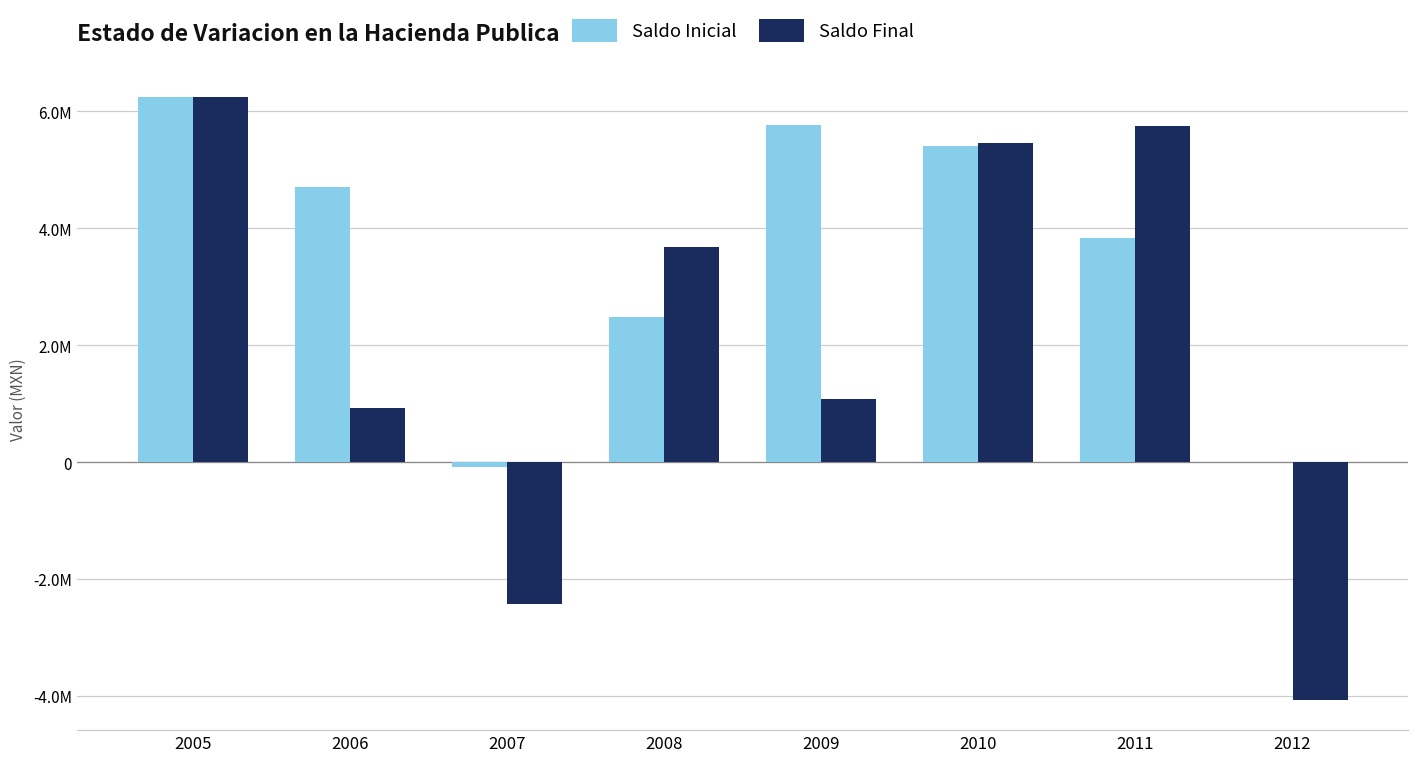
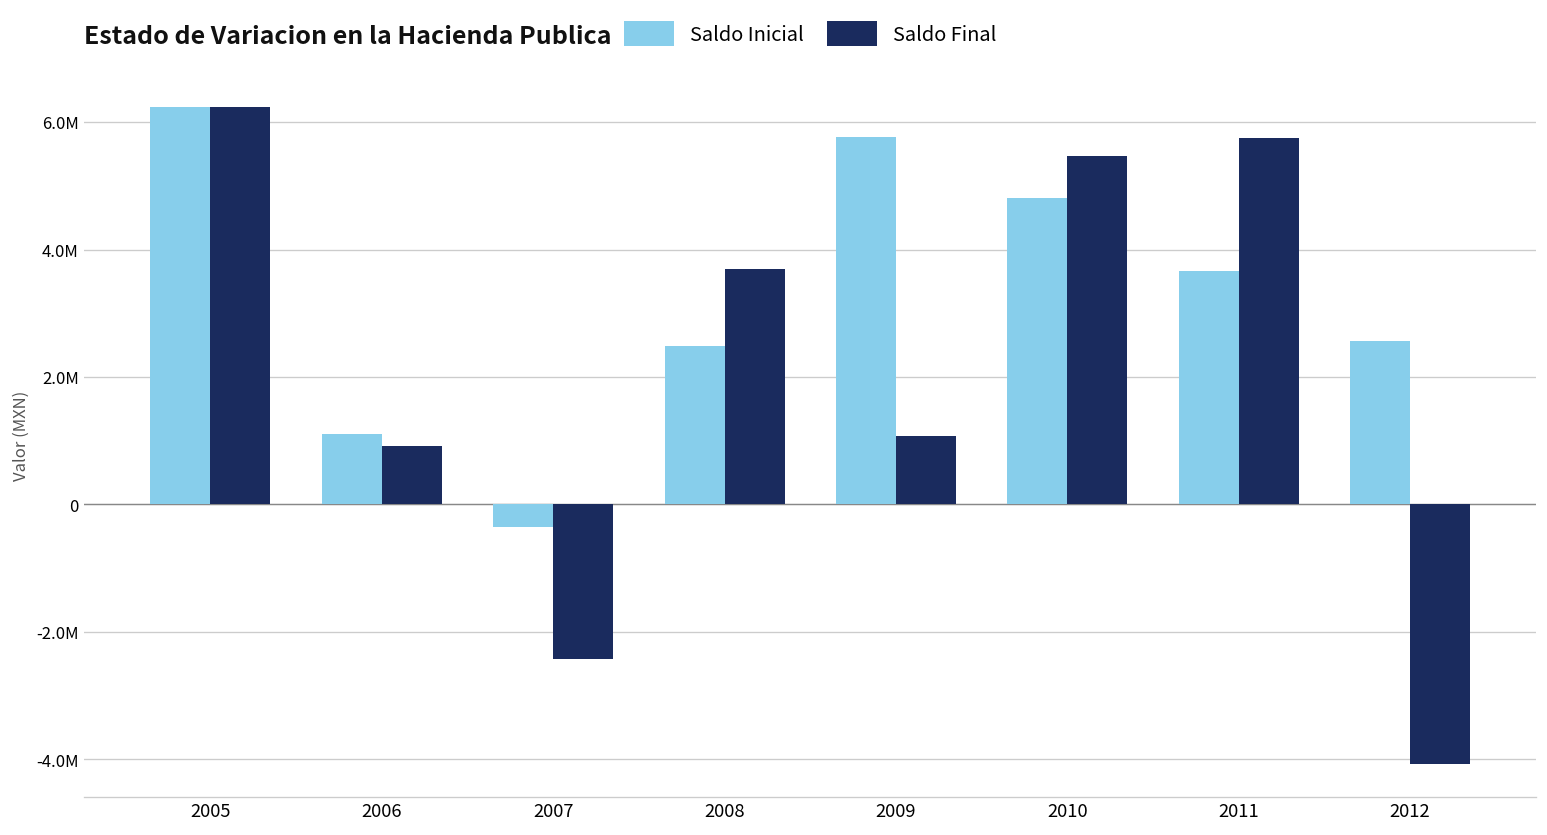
  {
    "Saldo Inicial": {
      "2005": 6200000,
-     "2006": 4700000,
-     "2007": -100000,
+     "2006": 1100000,
+     "2007": -400000,
      "2008": 2500000,
      "2009": 5800000,
-     "2010": 5400000,
-     "2011": 3800000,
-     "2012": 0
+     "2010": 4800000,
+     "2011": 3700000,
+     "2012": 2600000
    },
    "Saldo Final": {
      "2005": 6200000,
      "2006": 900000,
      "2007": -2400000,
      "2008": 3700000,
      "2009": 1100000,
      "2010": 5500000,
      "2011": 5800000,
      "2012": -4100000
    }
  }
